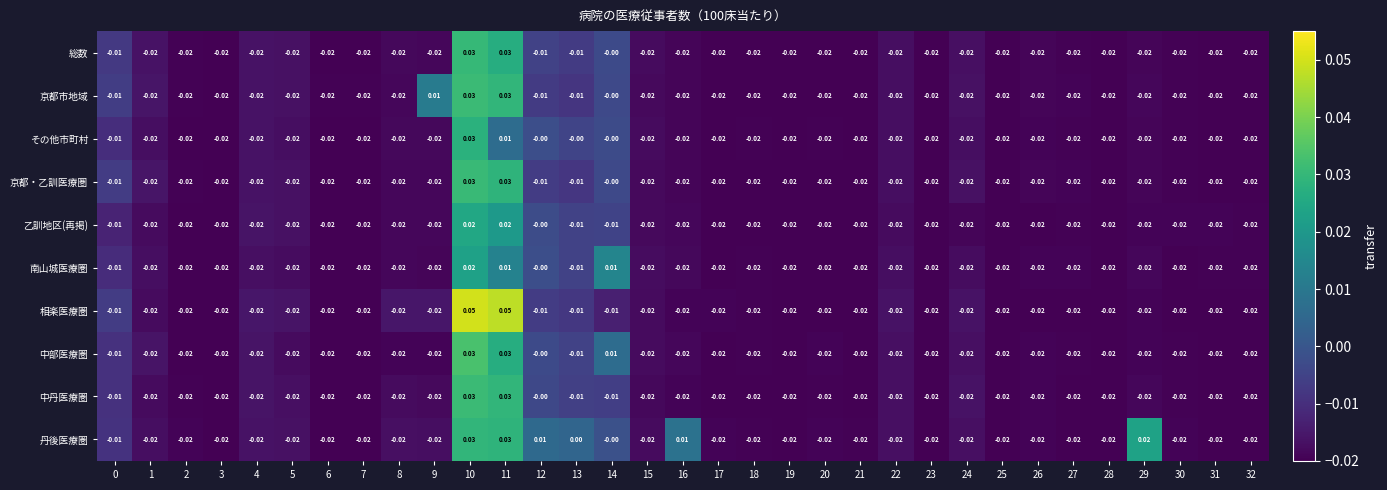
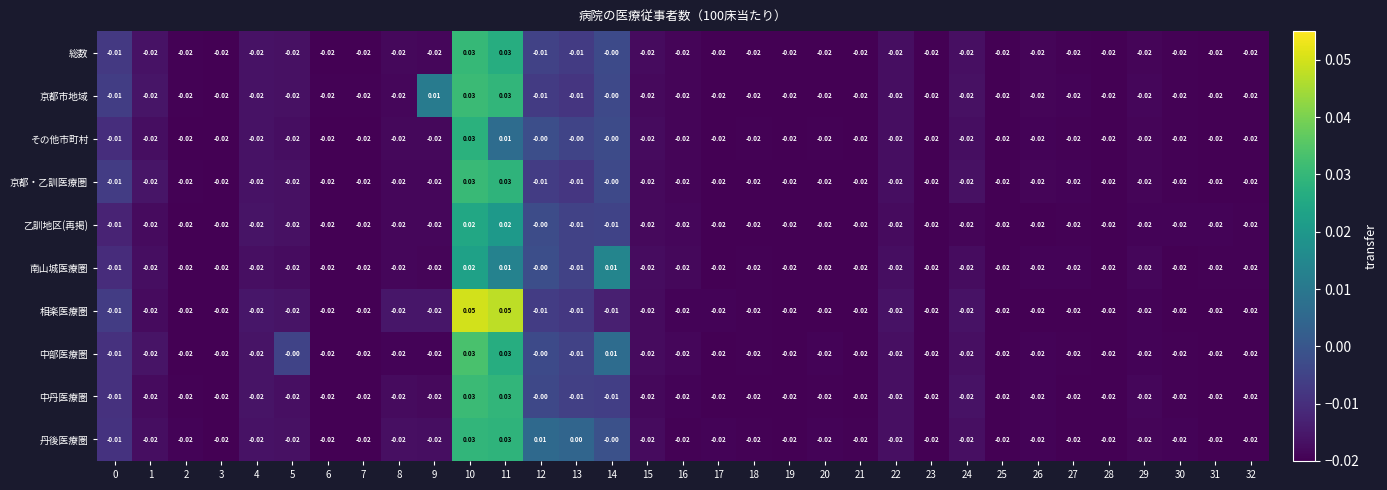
  {
    "中部医療圏": {
      "0": -0.01,
      "1": -0.02,
      "2": -0.02,
      "3": -0.02,
      "4": -0.02,
-     "5": -0.02,
+     "5": -0.00,
      "6": -0.02,
      "7": -0.02,
      "8": -0.02,
      "9": -0.02,
      "10": 0.03,
      "11": 0.03,
      "12": -0.00,
      "13": -0.01,
      "14": 0.01,
      "15": -0.02,
      "16": -0.02,
      "17": -0.02,
      "18": -0.02,
      "19": -0.02,
      "20": -0.02,
      "21": -0.02,
      "22": -0.02,
      "23": -0.02,
      "24": -0.02,
      "25": -0.02,
      "26": -0.02,
      "27": -0.02,
      "28": -0.02,
      "29": -0.02,
      "30": -0.02,
      "31": -0.02,
      "32": -0.02
    },
    "丹後医療圏": {
      "0": -0.01,
      "1": -0.02,
      "2": -0.02,
      "3": -0.02,
      "4": -0.02,
      "5": -0.02,
      "6": -0.02,
      "7": -0.02,
      "8": -0.02,
      "9": -0.02,
      "10": 0.03,
      "11": 0.03,
      "12": 0.01,
      "13": 0.00,
      "14": -0.00,
      "15": -0.02,
-     "16": 0.01,
+     "16": -0.02,
      "17": -0.02,
      "18": -0.02,
      "19": -0.02,
      "20": -0.02,
      "21": -0.02,
      "22": -0.02,
      "23": -0.02,
      "24": -0.02,
      "25": -0.02,
      "26": -0.02,
      "27": -0.02,
      "28": -0.02,
-     "29": 0.02,
+     "29": -0.02,
      "30": -0.02,
      "31": -0.02,
      "32": -0.02
    }
  }
